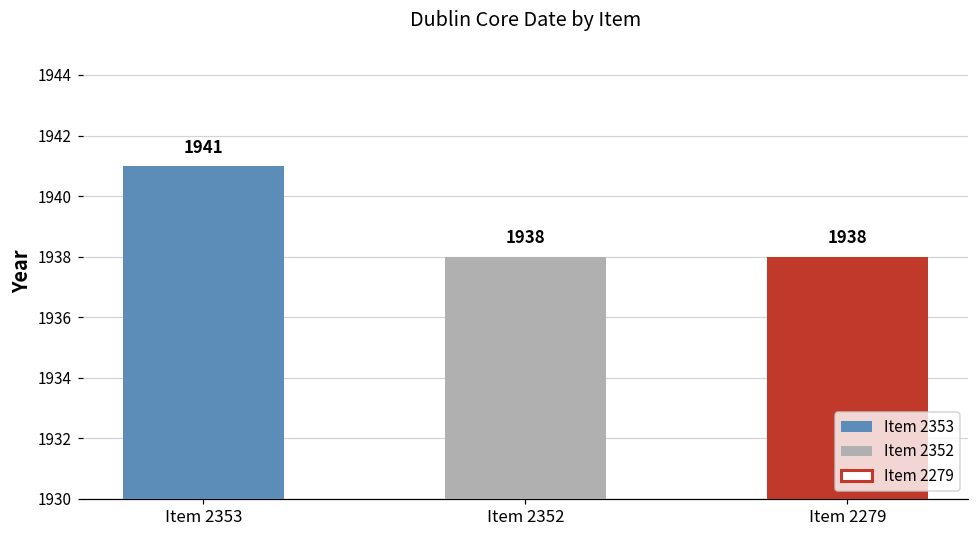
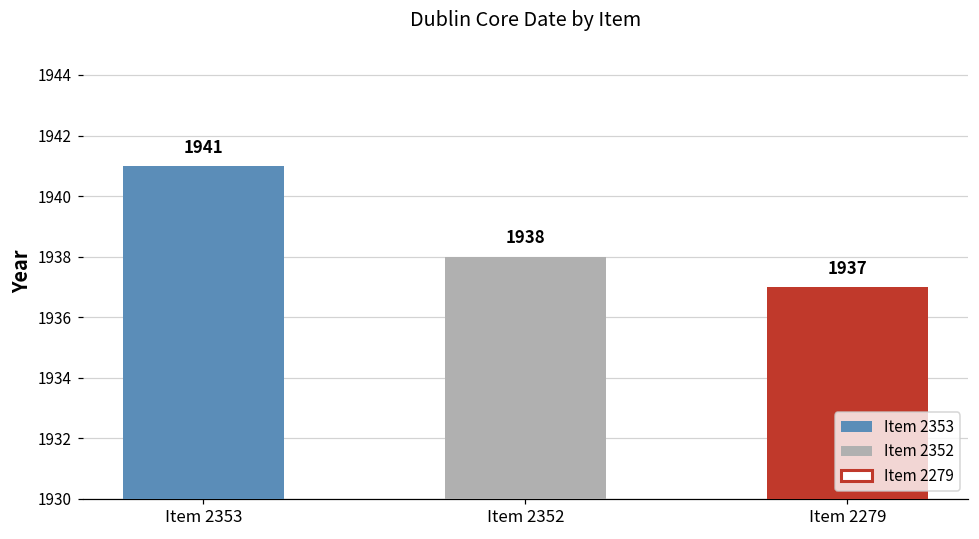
  {
    "Item 2353": 1941,
    "Item 2352": 1938,
-   "Item 2279": 1938
+   "Item 2279": 1937
  }
